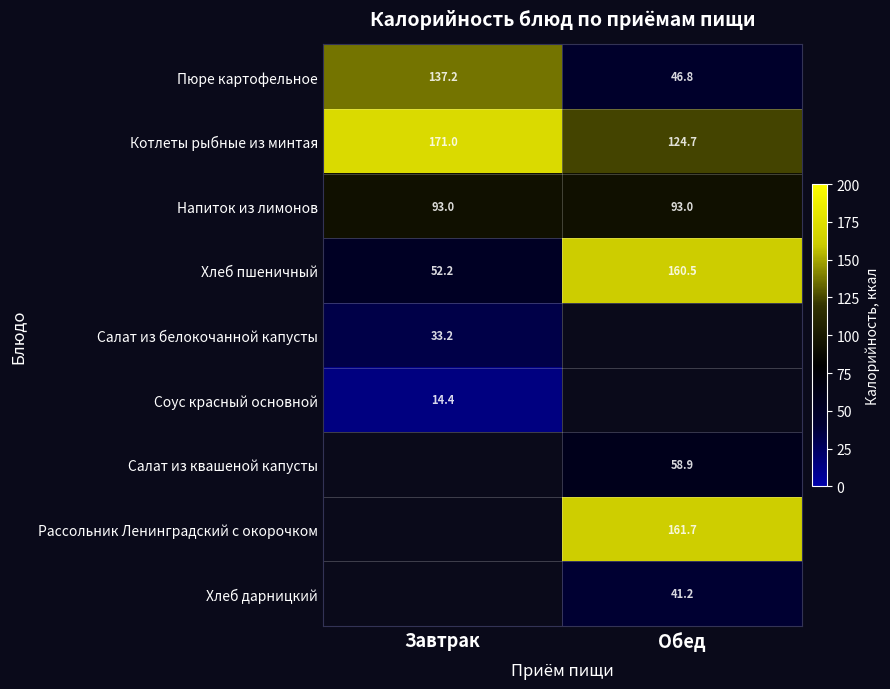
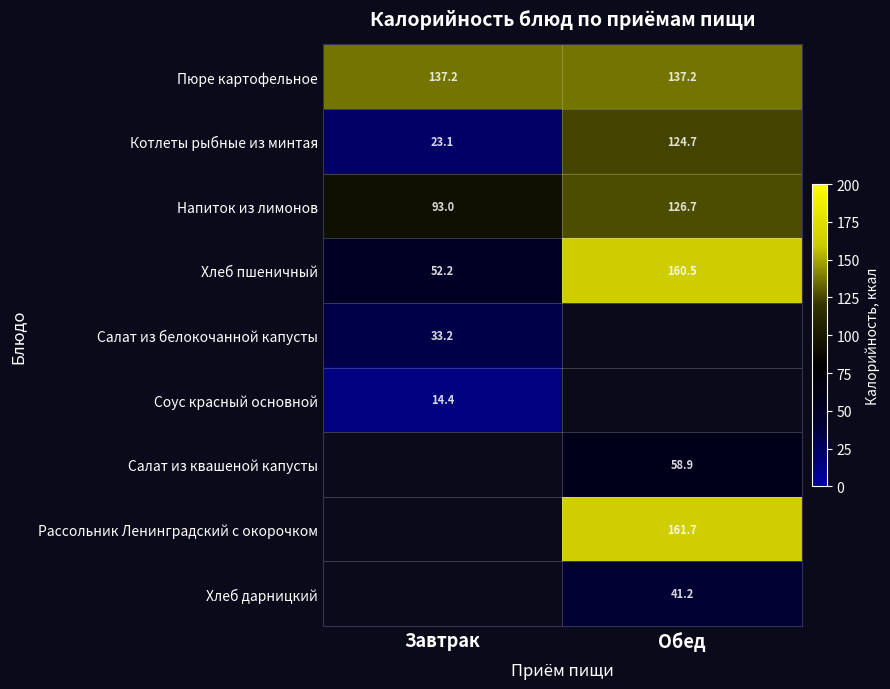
  {
    "Пюре картофельное": {
      "Завтрак": 137.2,
-     "Обед": 46.8
+     "Обед": 137.2
    },
    "Котлеты рыбные из минтая": {
-     "Завтрак": 171.0,
+     "Завтрак": 23.1,
      "Обед": 124.7
    },
    "Напиток из лимонов": {
      "Завтрак": 93.0,
-     "Обед": 93.0
+     "Обед": 126.7
    },
    "Хлеб пшеничный": {
      "Завтрак": 52.2,
      "Обед": 160.5
    },
    "Салат из белокочанной капусты": {
      "Завтрак": 33.2
    },
    "Соус красный основной": {
      "Завтрак": 14.4
    },
    "Салат из квашеной капусты": {
      "Обед": 58.9
    },
    "Рассольник Ленинградский с окорочком": {
      "Обед": 161.7
    },
    "Хлеб дарницкий": {
      "Обед": 41.2
    }
  }
